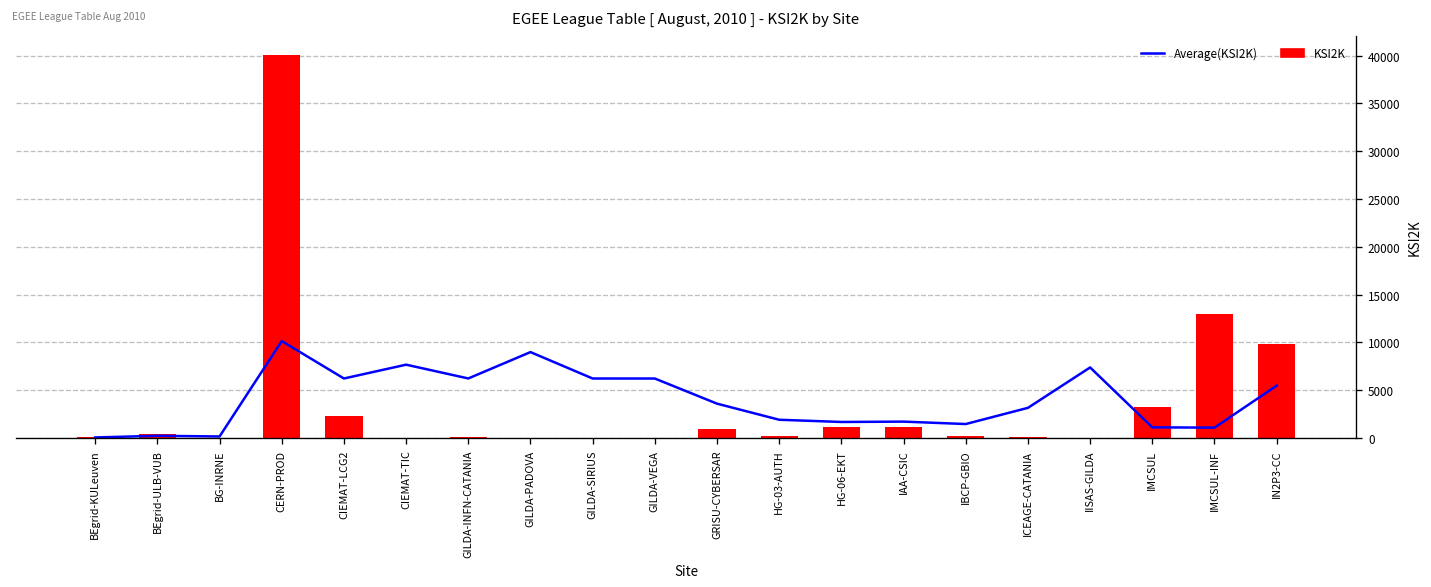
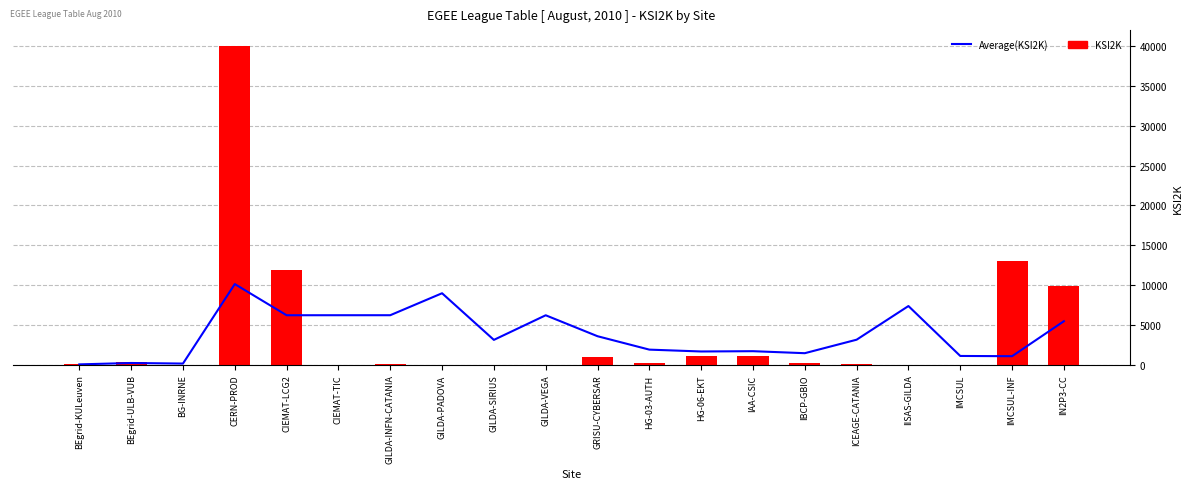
  {
    "Average(KSI2K)": {
      "BEgrid-KULeuven": 0,
      "BEgrid-ULB-VUB": 0,
      "BG-INRNE": 0,
      "CERN-PROD": 10000,
      "CIEMAT-LCG2": 6000,
-     "CIEMAT-TIC": 8000,
+     "CIEMAT-TIC": 6000,
      "GILDA-INFN-CATANIA": 6000,
      "GILDA-PADOVA": 9000,
-     "GILDA-SIRIUS": 6000,
+     "GILDA-SIRIUS": 3000,
      "GILDA-VEGA": 6000,
      "GRISU-CYBERSAR": 4000,
      "HG-03-AUTH": 2000,
      "HG-06-EKT": 2000,
      "IAA-CSIC": 2000,
      "IBCP-GBIO": 1000,
      "ICEAGE-CATANIA": 3000,
      "IISAS-GILDA": 7000,
      "IMCSUL": 1000,
      "IMCSUL-INF": 1000,
      "IN2P3-CC": 5000
    },
    "KSI2K": {
      "BEgrid-ULB-VUB": 0,
      "BG-INRNE": 0,
      "CERN-PROD": 40000,
-     "CIEMAT-LCG2": 2000,
+     "CIEMAT-LCG2": 12000,
      "GRISU-CYBERSAR": 1000,
      "HG-06-EKT": 1000,
      "IAA-CSIC": 1000,
-     "IMCSUL": 3000,
+     "IMCSUL": 0,
      "IMCSUL-INF": 13000,
      "IN2P3-CC": 10000
    }
  }
